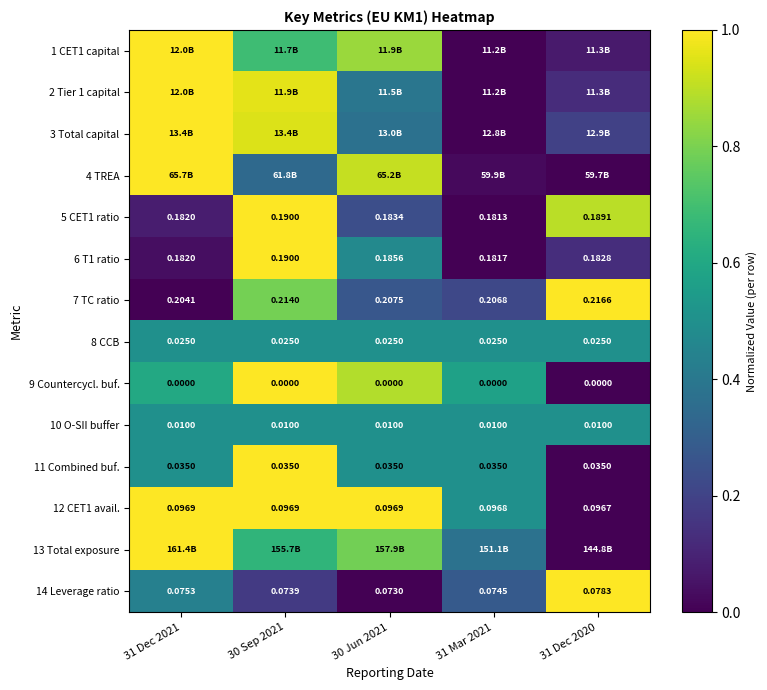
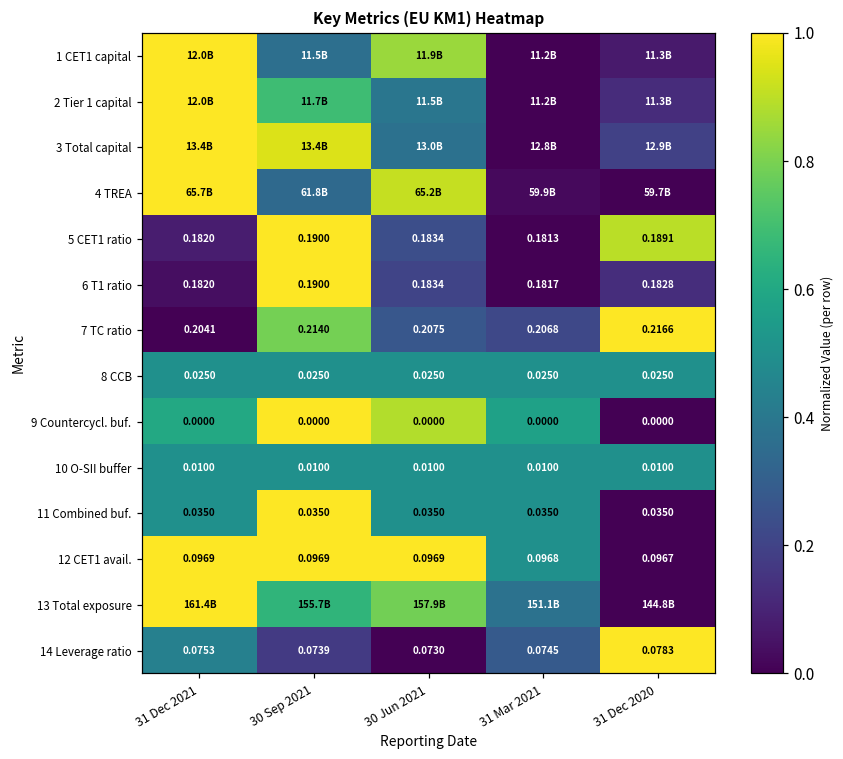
  {
    "1 CET1 capital": {
      "31 Dec 2021": "12.0B",
-     "30 Sep 2021": "11.7B",
+     "30 Sep 2021": "11.5B",
      "30 Jun 2021": "11.9B",
      "31 Mar 2021": "11.2B",
      "31 Dec 2020": "11.3B"
    },
    "2 Tier 1 capital": {
      "31 Dec 2021": "12.0B",
-     "30 Sep 2021": "11.9B",
+     "30 Sep 2021": "11.7B",
      "30 Jun 2021": "11.5B",
      "31 Mar 2021": "11.2B",
      "31 Dec 2020": "11.3B"
    },
    "3 Total capital": {
      "31 Dec 2021": "13.4B",
      "30 Sep 2021": "13.4B",
      "30 Jun 2021": "13.0B",
      "31 Mar 2021": "12.8B",
      "31 Dec 2020": "12.9B"
    },
    "4 TREA": {
      "31 Dec 2021": "65.7B",
      "30 Sep 2021": "61.8B",
      "30 Jun 2021": "65.2B",
      "31 Mar 2021": "59.9B",
      "31 Dec 2020": "59.7B"
    },
    "5 CET1 ratio": {
      "31 Dec 2021": "0.1820",
      "30 Sep 2021": "0.1900",
      "30 Jun 2021": "0.1834",
      "31 Mar 2021": "0.1813",
      "31 Dec 2020": "0.1891"
    },
    "6 T1 ratio": {
      "31 Dec 2021": "0.1820",
      "30 Sep 2021": "0.1900",
-     "30 Jun 2021": "0.1856",
+     "30 Jun 2021": "0.1834",
      "31 Mar 2021": "0.1817",
      "31 Dec 2020": "0.1828"
    },
    "7 TC ratio": {
      "31 Dec 2021": "0.2041",
      "30 Sep 2021": "0.2140",
      "30 Jun 2021": "0.2075",
      "31 Mar 2021": "0.2068",
      "31 Dec 2020": "0.2166"
    },
    "8 CCB": {
      "31 Dec 2021": "0.0250",
      "30 Sep 2021": "0.0250",
      "30 Jun 2021": "0.0250",
      "31 Mar 2021": "0.0250",
      "31 Dec 2020": "0.0250"
    },
    "9 Countercycl. buf.": {
      "31 Dec 2021": "0.0000",
      "30 Sep 2021": "0.0000",
      "30 Jun 2021": "0.0000",
      "31 Mar 2021": "0.0000",
      "31 Dec 2020": "0.0000"
    },
    "10 O-SII buffer": {
      "31 Dec 2021": "0.0100",
      "30 Sep 2021": "0.0100",
      "30 Jun 2021": "0.0100",
      "31 Mar 2021": "0.0100",
      "31 Dec 2020": "0.0100"
    },
    "11 Combined buf.": {
      "31 Dec 2021": "0.0350",
      "30 Sep 2021": "0.0350",
      "30 Jun 2021": "0.0350",
      "31 Mar 2021": "0.0350",
      "31 Dec 2020": "0.0350"
    },
    "12 CET1 avail.": {
      "31 Dec 2021": "0.0969",
      "30 Sep 2021": "0.0969",
      "30 Jun 2021": "0.0969",
      "31 Mar 2021": "0.0968",
      "31 Dec 2020": "0.0967"
    },
    "13 Total exposure": {
      "31 Dec 2021": "161.4B",
      "30 Sep 2021": "155.7B",
      "30 Jun 2021": "157.9B",
      "31 Mar 2021": "151.1B",
      "31 Dec 2020": "144.8B"
    },
    "14 Leverage ratio": {
      "31 Dec 2021": "0.0753",
      "30 Sep 2021": "0.0739",
      "30 Jun 2021": "0.0730",
      "31 Mar 2021": "0.0745",
      "31 Dec 2020": "0.0783"
    }
  }
